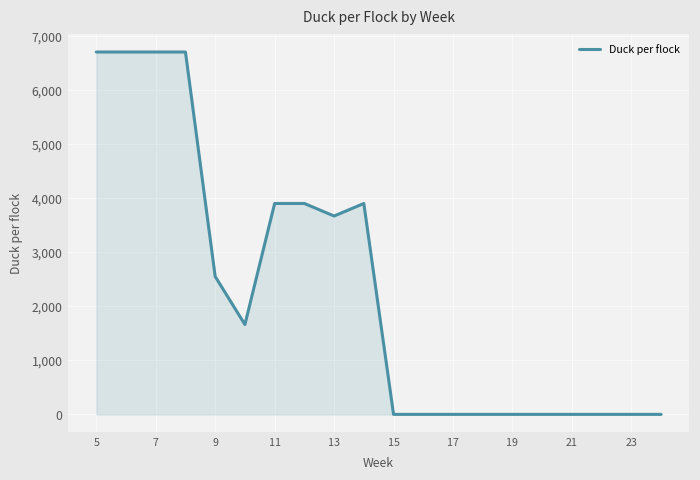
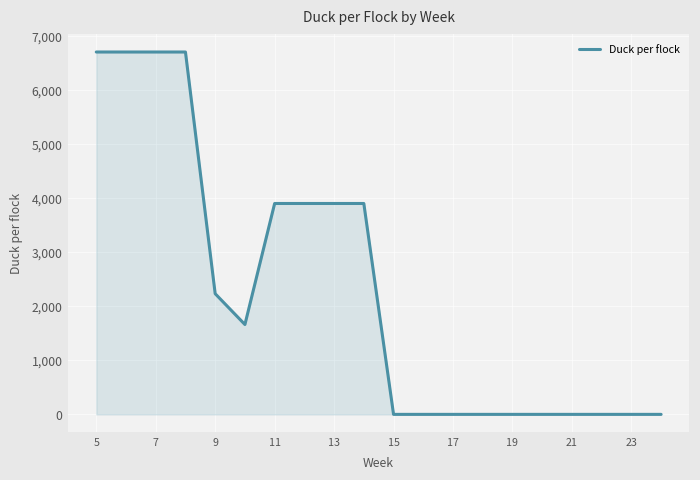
  {
    "5": "6,700",
    "7": "6,700",
-   "9": "2,600",
+   "9": "2,200",
    "11": "3,900",
-   "13": "3,700",
+   "13": "3,900",
    "15": "0",
    "17": "0",
    "19": "0",
    "21": "0",
    "23": "0"
  }
